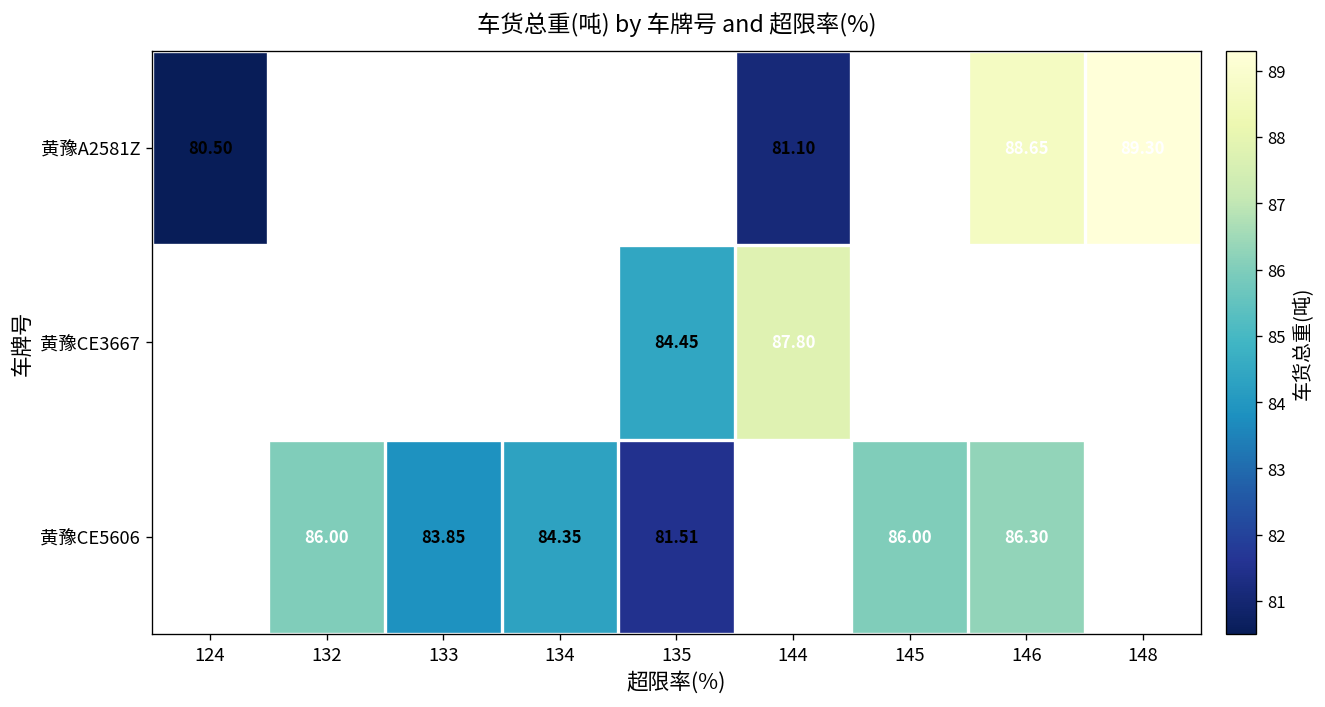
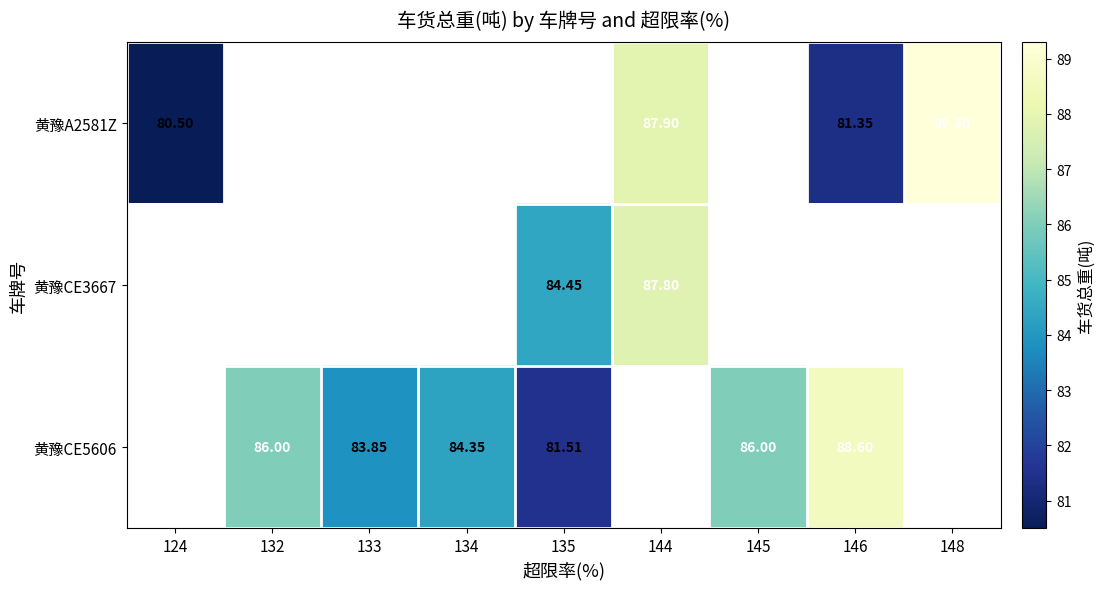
  {
    "黄豫A2581Z": {
      "124": 80.50,
-     "144": 81.10,
-     "146": 88.65
+     "144": 87.90,
+     "146": 81.35
    },
    "黄豫CE3667": {
      "135": 84.45,
      "144": 87.80
    },
    "黄豫CE5606": {
      "132": 86.00,
      "133": 83.85,
      "134": 84.35,
      "135": 81.51,
      "145": 86.00,
-     "146": 86.30
+     "146": 88.60
    }
  }
